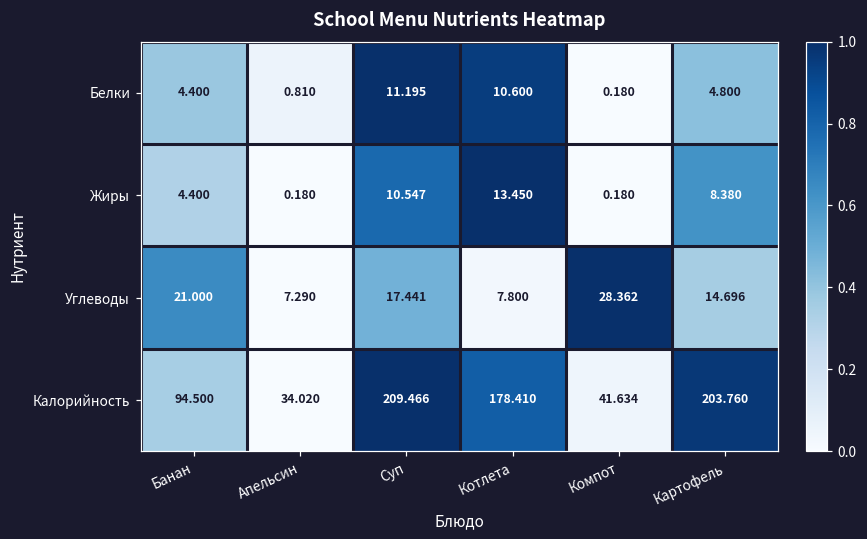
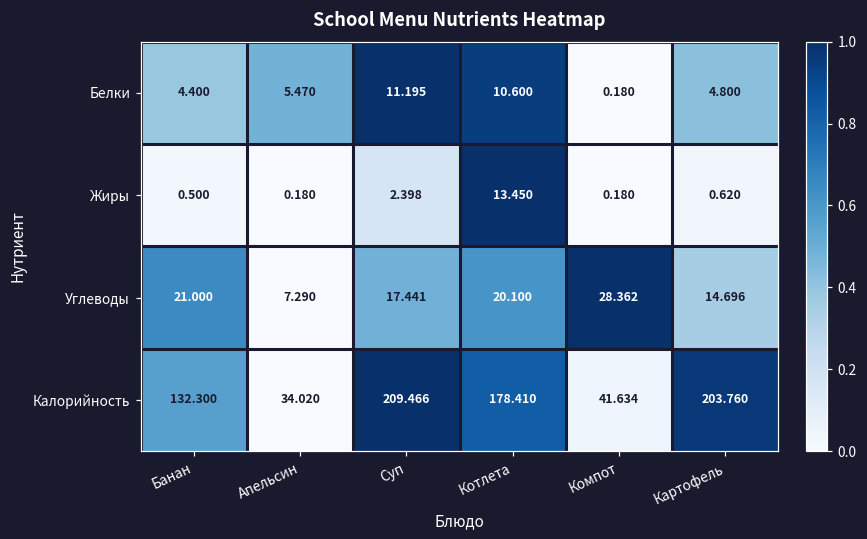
  {
    "Белки": {
      "Банан": 4.400,
-     "Апельсин": 0.810,
+     "Апельсин": 5.470,
      "Суп": 11.195,
      "Котлета": 10.600,
      "Компот": 0.180,
      "Картофель": 4.800
    },
    "Жиры": {
-     "Банан": 4.400,
+     "Банан": 0.500,
      "Апельсин": 0.180,
-     "Суп": 10.547,
+     "Суп": 2.398,
      "Котлета": 13.450,
      "Компот": 0.180,
-     "Картофель": 8.380
+     "Картофель": 0.620
    },
    "Углеводы": {
      "Банан": 21.000,
      "Апельсин": 7.290,
      "Суп": 17.441,
-     "Котлета": 7.800,
+     "Котлета": 20.100,
      "Компот": 28.362,
      "Картофель": 14.696
    },
    "Калорийность": {
-     "Банан": 94.500,
+     "Банан": 132.300,
      "Апельсин": 34.020,
      "Суп": 209.466,
      "Котлета": 178.410,
      "Компот": 41.634,
      "Картофель": 203.760
    }
  }
